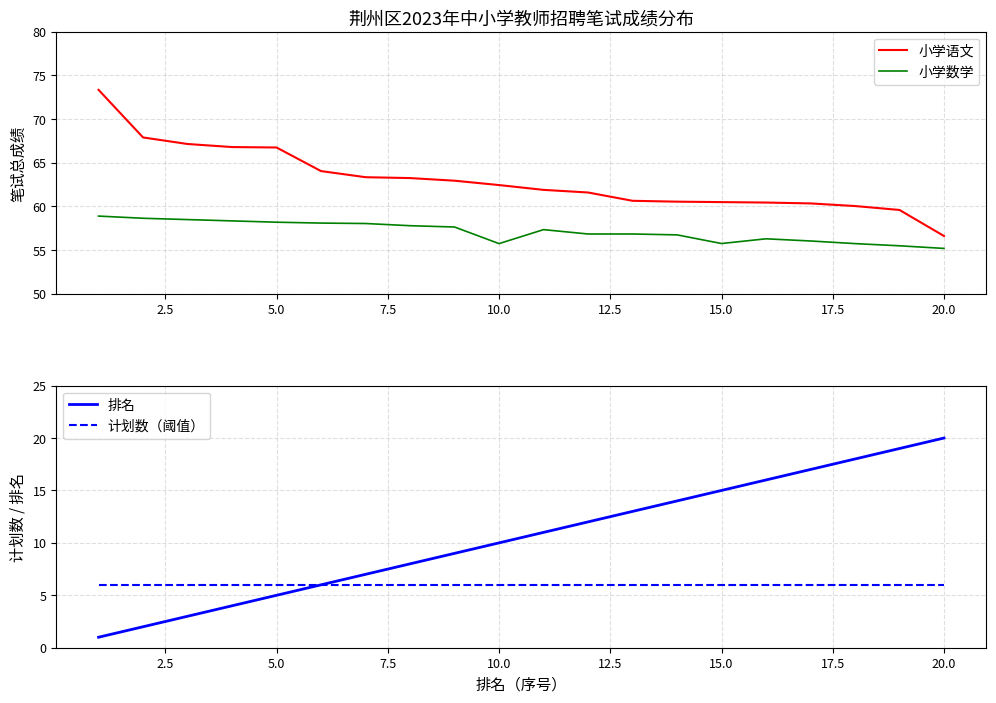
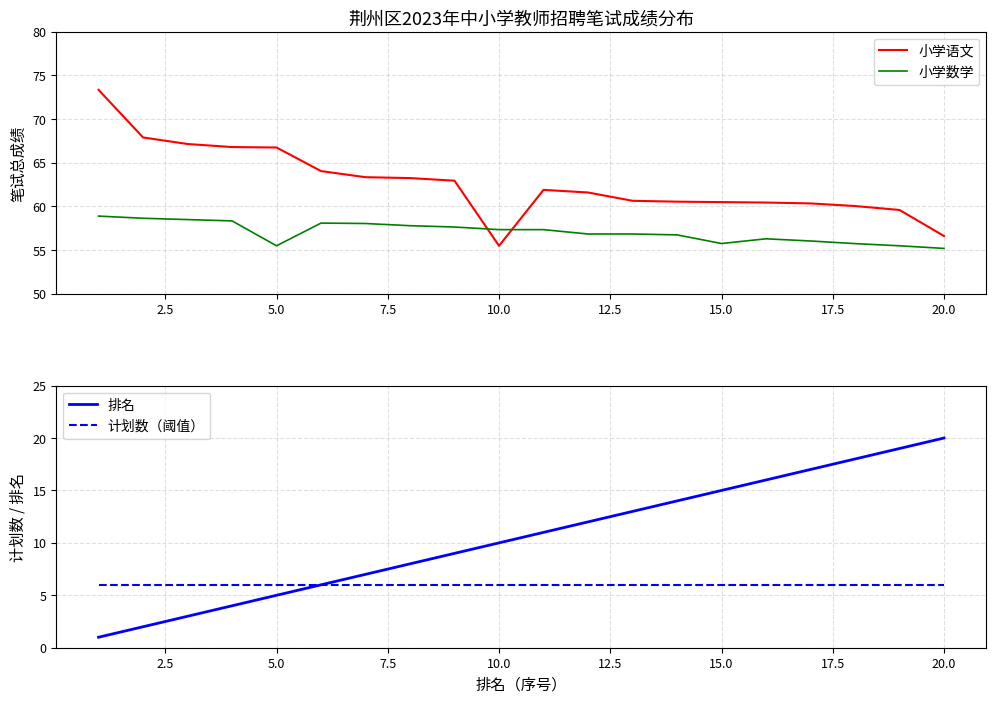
  {
    "荆州区2023年中小学教师招聘笔试成绩分布": {
      "小学语文": {
        "5.0": 67,
-       "10.0": 62,
+       "10.0": 56,
        "15.0": 61,
        "20.0": 57
      },
      "小学数学": {
-       "5.0": 58,
-       "10.0": 56,
+       "5.0": 56,
+       "10.0": 57,
        "15.0": 56,
        "20.0": 55
      }
    }
  }
